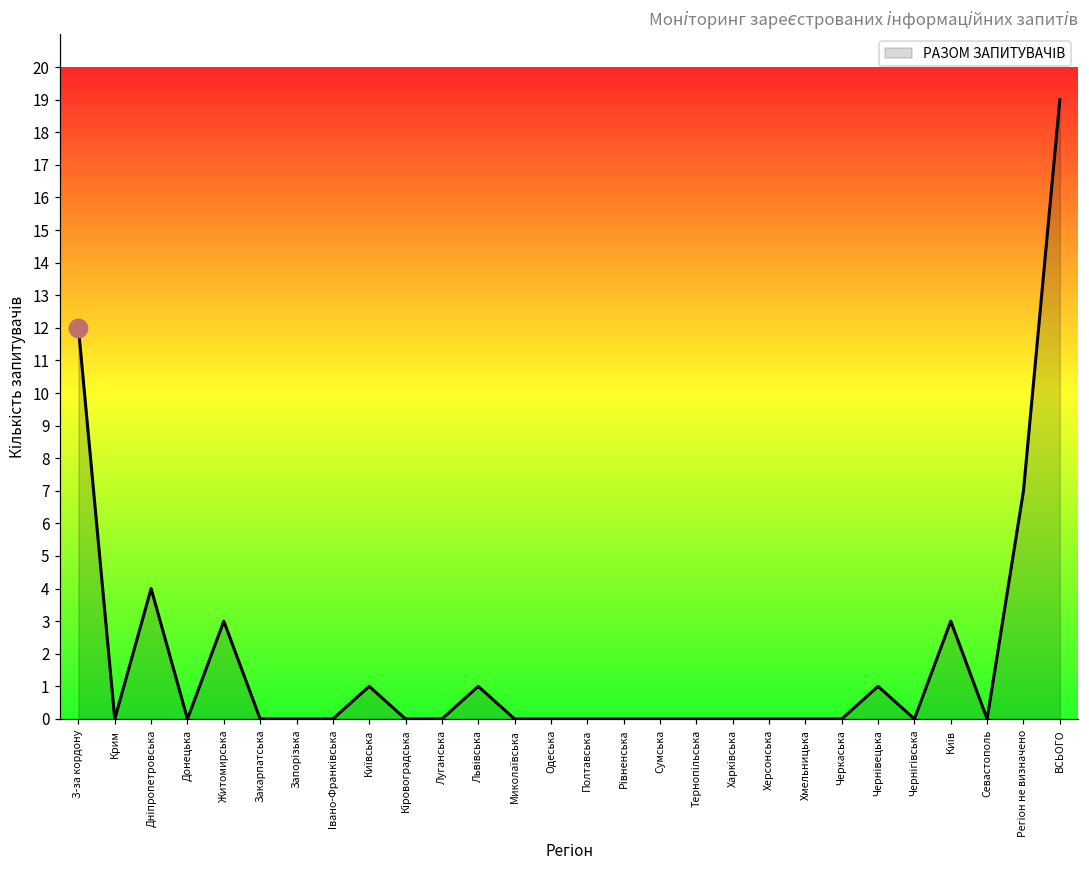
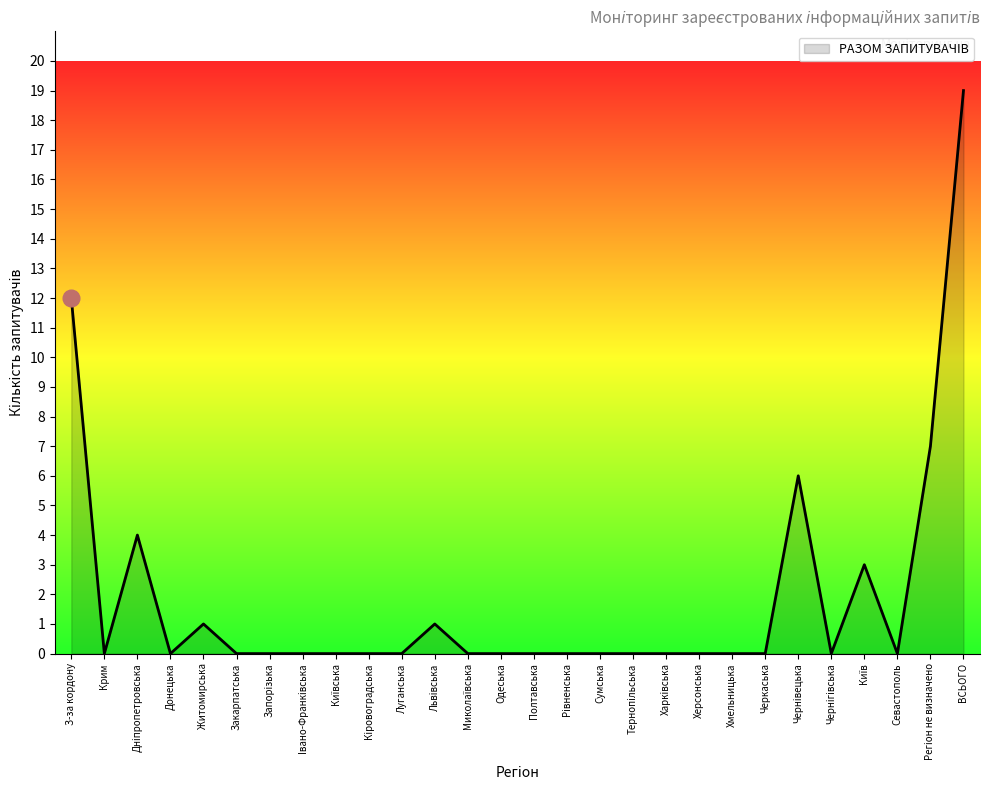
  {
    "РАЗОМ ЗАПИТУВАЧІВ": {
      "Крим": 0,
      "Дніпропетровська": 4,
      "Донецька": 0,
-     "Житомирська": 3,
+     "Житомирська": 1,
      "Закарпатська": 0,
      "Запорізька": 0,
      "Івано-Франківська": 0,
-     "Київська": 1,
+     "Київська": 0,
      "Кіровоградська": 0,
      "Луганська": 0,
      "Львівська": 1,
      "Миколаївська": 0,
      "Одеська": 0,
      "Полтавська": 0,
      "Рівненська": 0,
      "Сумська": 0,
      "Тернопільська": 0,
      "Харківська": 0,
      "Херсонська": 0,
      "Хмельницька": 0,
      "Черкаська": 0,
-     "Чернівецька": 1,
+     "Чернівецька": 6,
      "Чернігівська": 0,
      "Київ": 3,
      "Севастополь": 0,
      "Регіон не визначено": 7,
      "ВСЬОГО": 19
    }
  }
